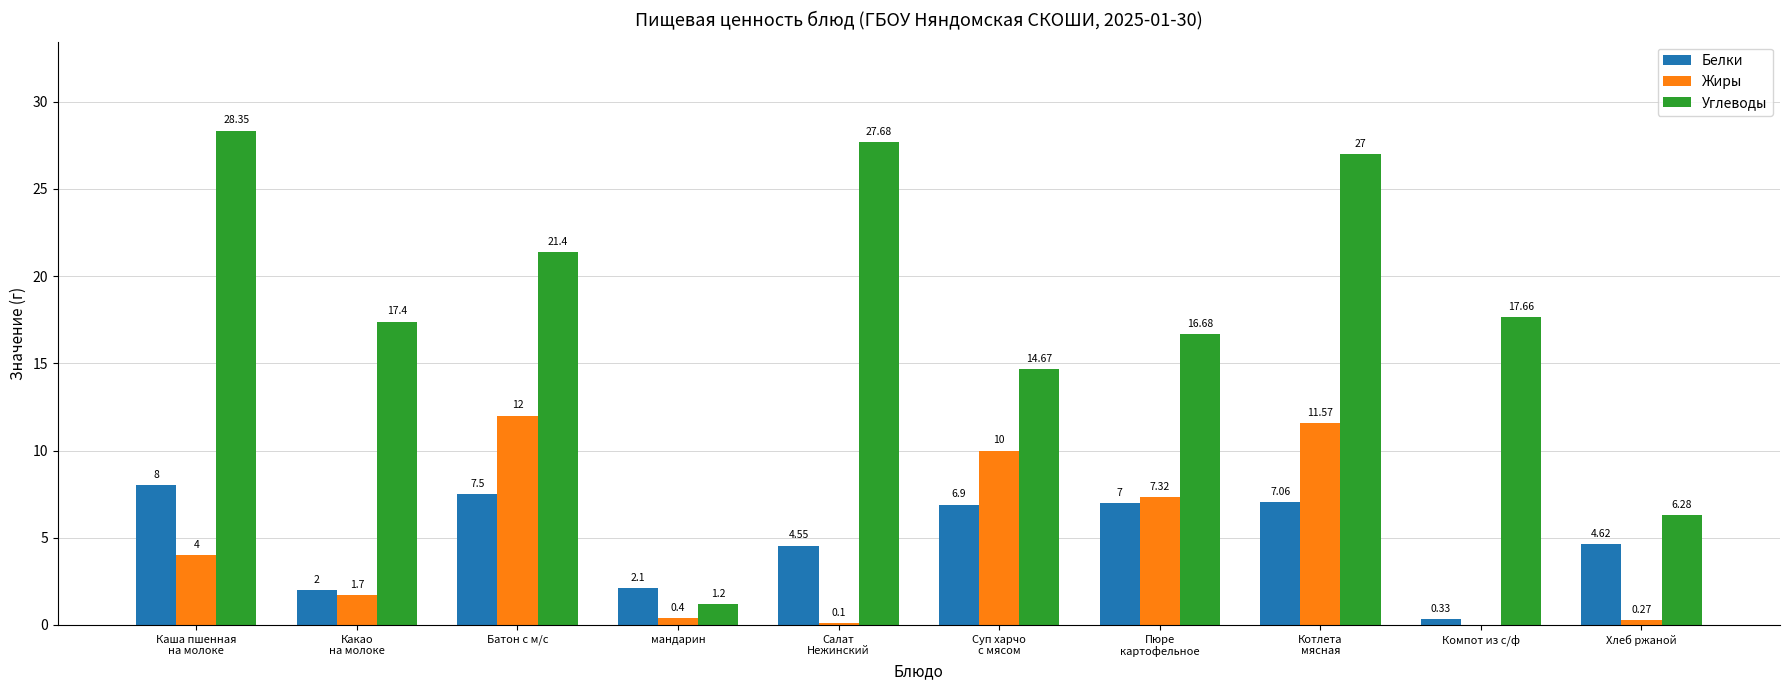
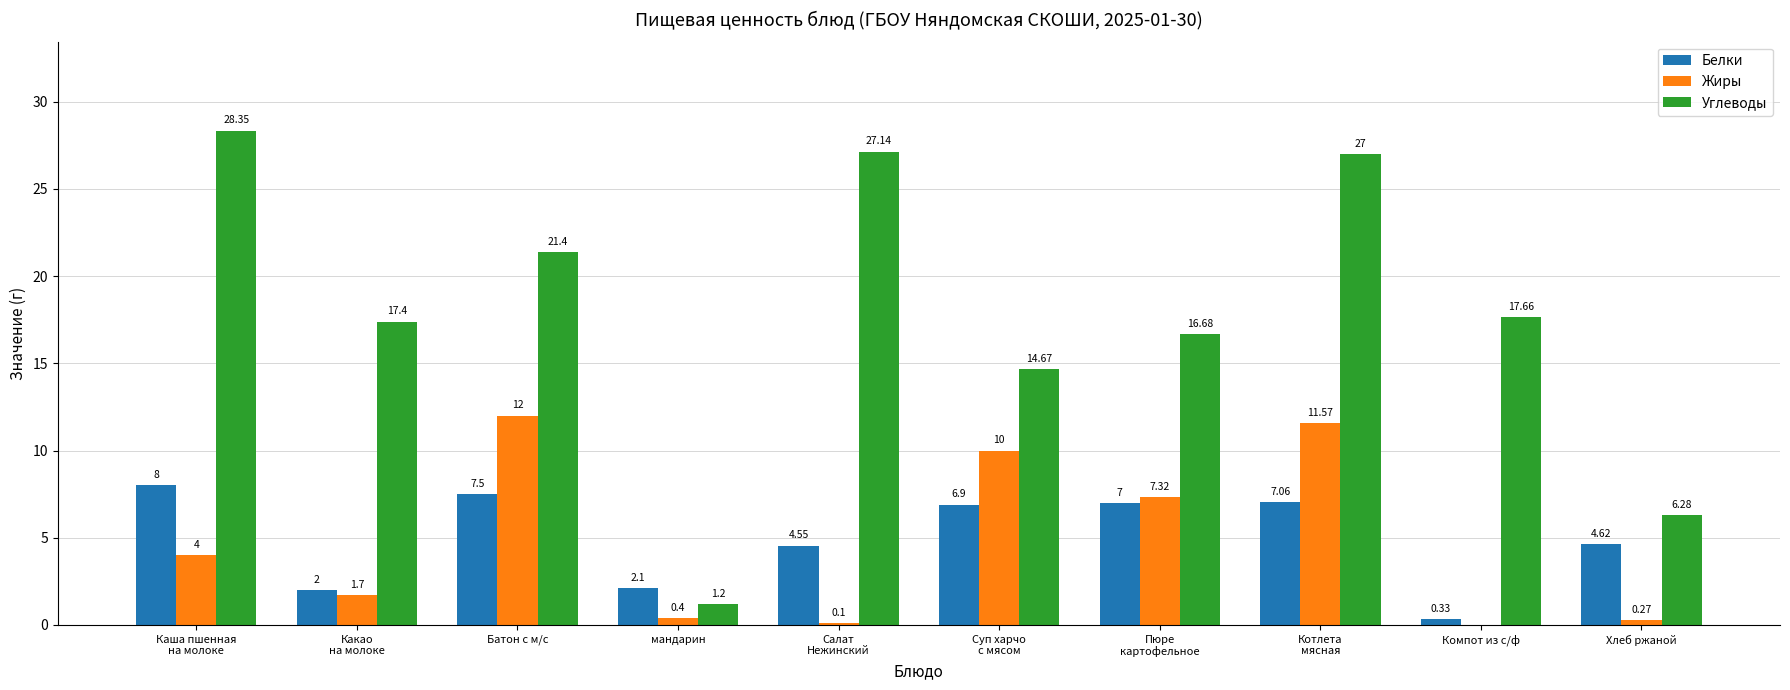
  {
    "Белки": {
      "Каша пшенная на молоке": 8,
      "Какао на молоке": 2,
      "Батон с м/с": 7.5,
      "мандарин": 2.1,
      "Салат Нежинский": 4.55,
      "Суп харчо с мясом": 6.9,
      "Пюре картофельное": 7,
      "Котлета мясная": 7.06,
      "Компот из с/ф": 0.33,
      "Хлеб ржаной": 4.62
    },
    "Жиры": {
      "Каша пшенная на молоке": 4,
      "Какао на молоке": 1.7,
      "Батон с м/с": 12,
      "мандарин": 0.4,
      "Салат Нежинский": 0.1,
      "Суп харчо с мясом": 10,
      "Пюре картофельное": 7.32,
      "Котлета мясная": 11.57,
      "Хлеб ржаной": 0.27
    },
    "Углеводы": {
      "Каша пшенная на молоке": 28.35,
      "Какао на молоке": 17.4,
      "Батон с м/с": 21.4,
      "мандарин": 1.2,
-     "Салат Нежинский": 27.68,
+     "Салат Нежинский": 27.14,
      "Суп харчо с мясом": 14.67,
      "Пюре картофельное": 16.68,
      "Котлета мясная": 27,
      "Компот из с/ф": 17.66,
      "Хлеб ржаной": 6.28
    }
  }
